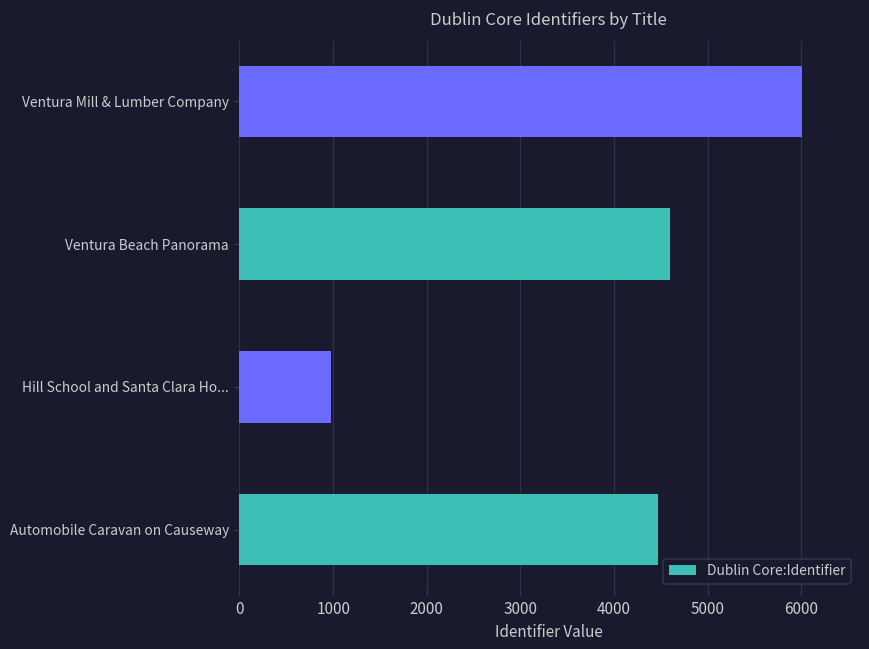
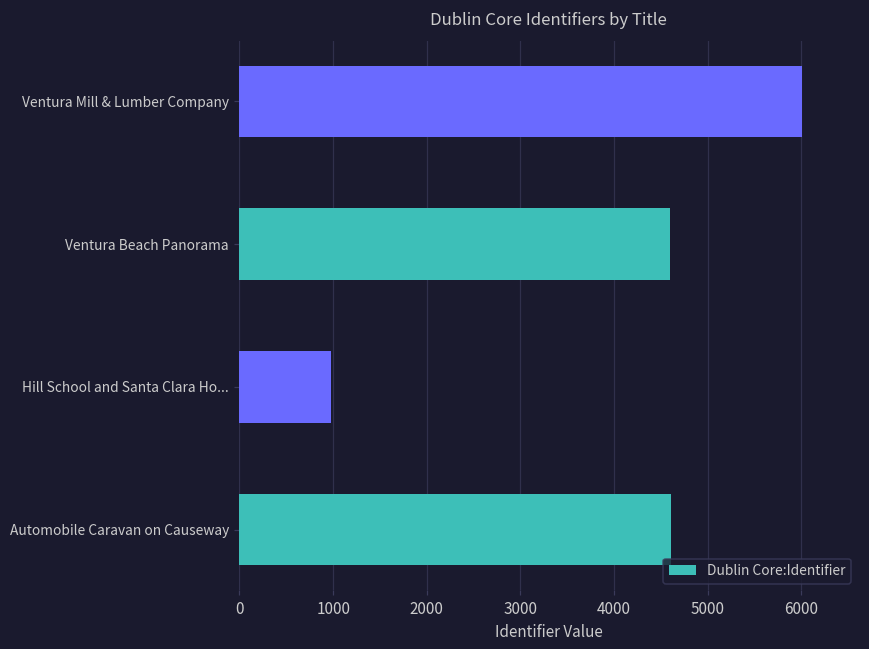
  {
    "Ventura Mill & Lumber Company": 6000,
    "Ventura Beach Panorama": 4600,
    "Hill School and Santa Clara Ho...": 1000,
-   "Automobile Caravan on Causeway": 4500
+   "Automobile Caravan on Causeway": 4600
  }
